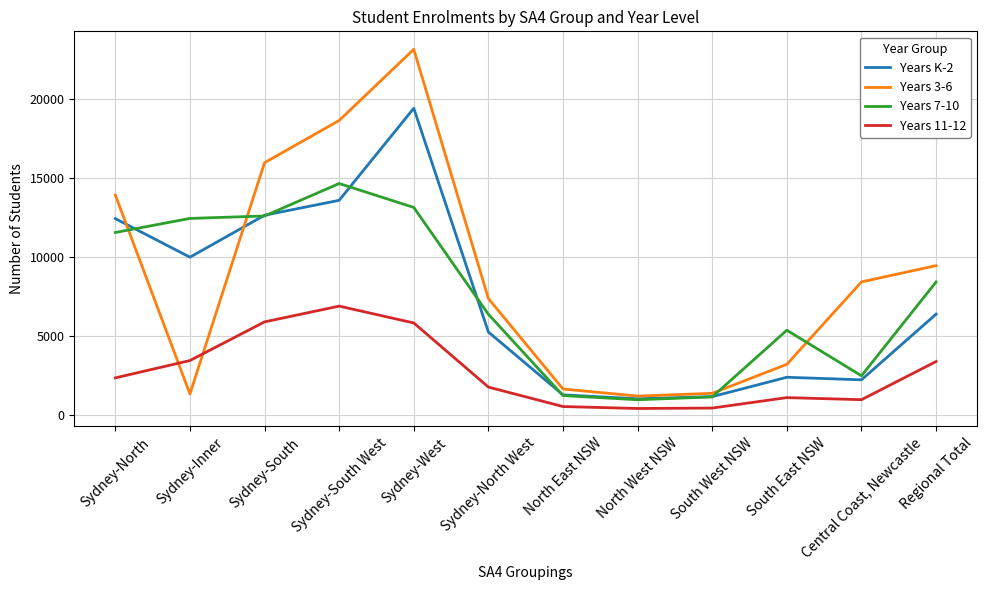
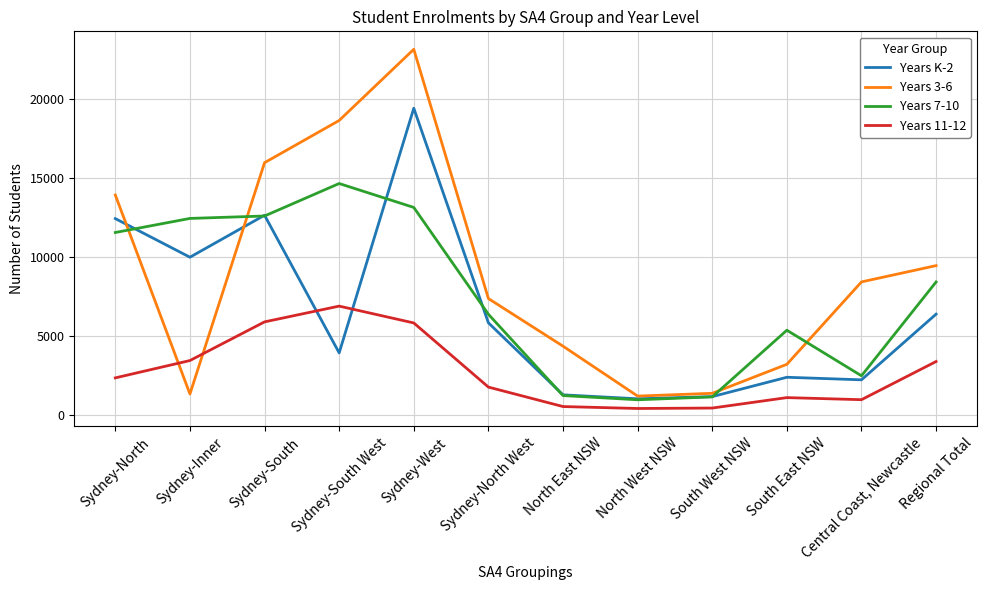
  {
    "Years K-2": {
      "Sydney-North": 12400,
      "Sydney-Inner": 10000,
-     "Sydney-South West": 13600,
+     "Sydney-South West": 3900,
      "Sydney-West": 19400,
-     "Sydney-North West": 5200,
+     "Sydney-North West": 5800,
      "South East NSW": 2400,
      "Central Coast, Newcastle": 2200,
      "Regional Total": 6400
    },
    "Years 3-6": {
      "Sydney-North": 13900,
      "Sydney-Inner": 1300,
      "Sydney-South": 16000,
      "Sydney-South West": 18700,
      "Sydney-West": 23200,
      "Sydney-North West": 7400,
-     "North East NSW": 1600,
+     "North East NSW": 4300,
      "North West NSW": 1200,
      "South West NSW": 1400,
      "South East NSW": 3200,
      "Central Coast, Newcastle": 8400,
      "Regional Total": 9500
    },
    "Years 7-10": {
      "Sydney-North": 11600,
      "Sydney-Inner": 12400,
      "Sydney-South West": 14700,
      "Sydney-West": 13100,
      "Sydney-North West": 6400,
      "South East NSW": 5400,
      "Central Coast, Newcastle": 2500,
      "Regional Total": 8400
    },
    "Years 11-12": {
      "Sydney-North": 2300,
      "Sydney-Inner": 3400,
      "Sydney-South": 5900,
      "Sydney-South West": 6900,
      "Sydney-West": 5800,
      "Sydney-North West": 1800,
      "North East NSW": 500,
      "North West NSW": 400,
      "South West NSW": 400,
      "South East NSW": 1100,
      "Central Coast, Newcastle": 1000,
      "Regional Total": 3400
    }
  }
